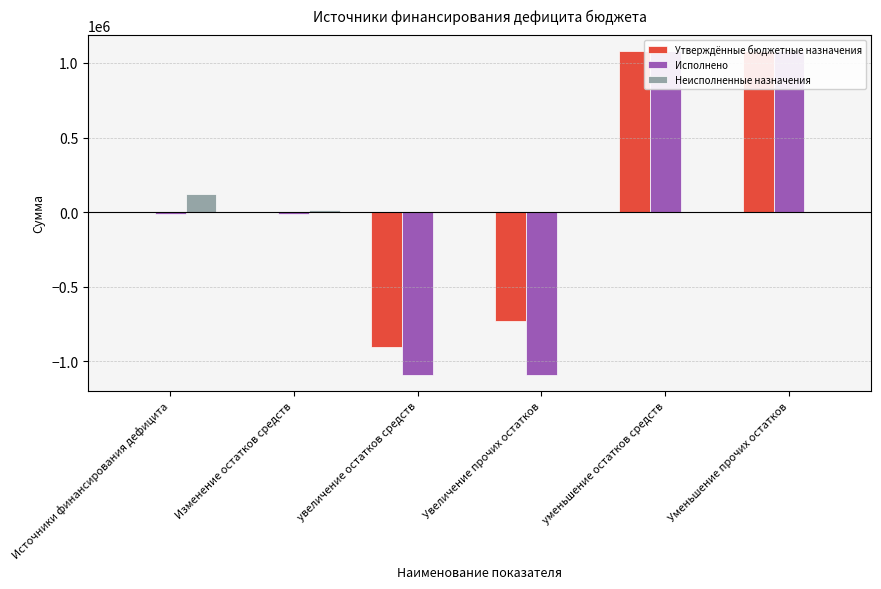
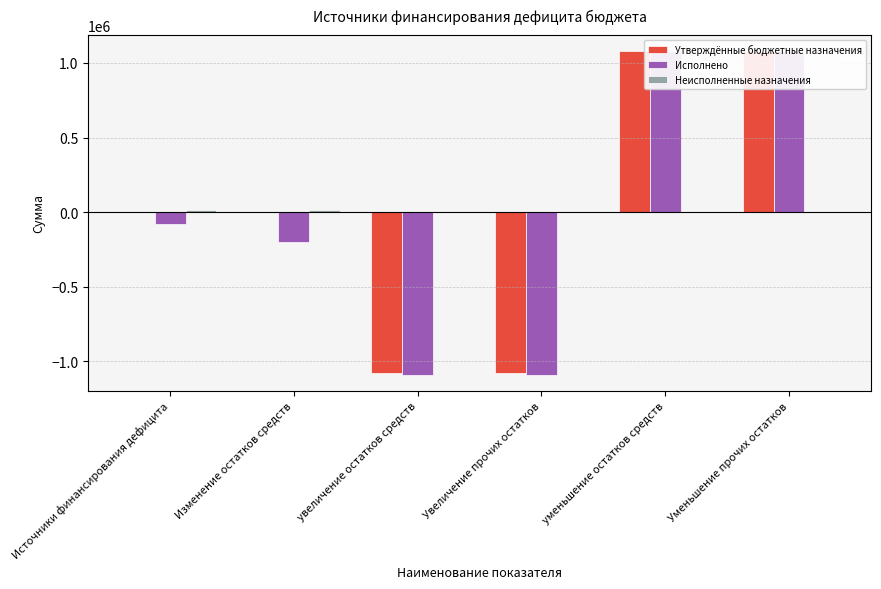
  {
    "Утверждённые бюджетные назначения": {
      "Источники финансирования дефицита": 0,
      "Изменение остатков средств": 0,
-     "увеличение остатков средств": -910000,
-     "Увеличение прочих остатков": -730000,
+     "увеличение остатков средств": -1080000,
+     "Увеличение прочих остатков": -1080000,
      "уменьшение остатков средств": 1080000
    },
    "Исполнено": {
-     "Источники финансирования дефицита": -10000,
-     "Изменение остатков средств": -10000,
+     "Источники финансирования дефицита": -80000,
+     "Изменение остатков средств": -200000,
      "увеличение остатков средств": -1090000,
      "Увеличение прочих остатков": -1090000
    },
    "Неисполненные назначения": {
-     "Источники финансирования дефицита": 120000,
+     "Источники финансирования дефицита": 10000,
      "увеличение остатков средств": 0,
      "Увеличение прочих остатков": 0,
      "уменьшение остатков средств": 0,
      "Уменьшение прочих остатков": 0
    }
  }
